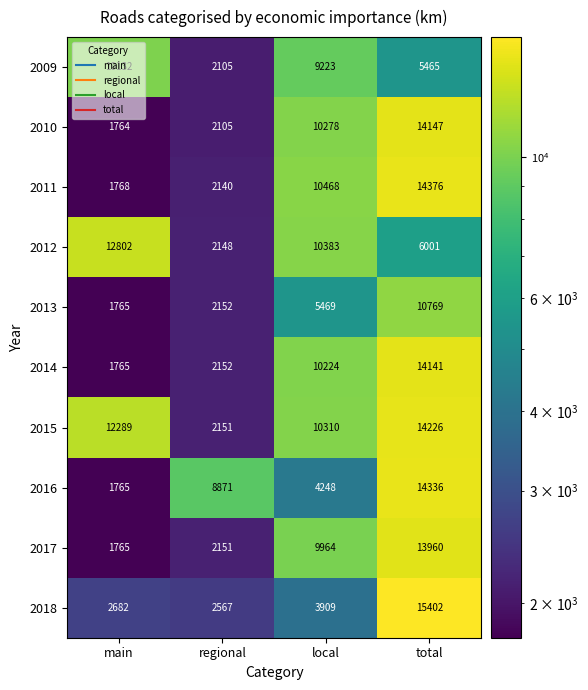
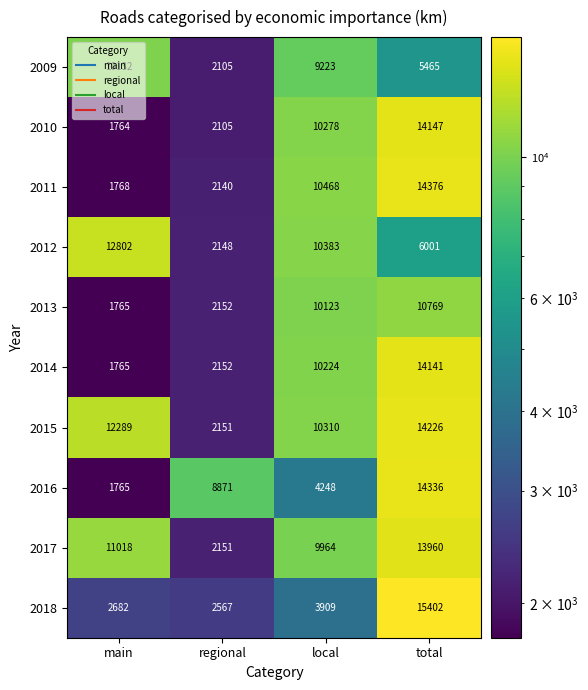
  {
    "2009": {
      "regional": 2105,
      "local": 9223,
      "total": 5465
    },
    "2010": {
      "main": 1764,
      "regional": 2105,
      "local": 10278,
      "total": 14147
    },
    "2011": {
      "main": 1768,
      "regional": 2140,
      "local": 10468,
      "total": 14376
    },
    "2012": {
      "main": 12802,
      "regional": 2148,
      "local": 10383,
      "total": 6001
    },
    "2013": {
      "main": 1765,
      "regional": 2152,
-     "local": 5469,
+     "local": 10123,
      "total": 10769
    },
    "2014": {
      "main": 1765,
      "regional": 2152,
      "local": 10224,
      "total": 14141
    },
    "2015": {
      "main": 12289,
      "regional": 2151,
      "local": 10310,
      "total": 14226
    },
    "2016": {
      "main": 1765,
      "regional": 8871,
      "local": 4248,
      "total": 14336
    },
    "2017": {
-     "main": 1765,
+     "main": 11018,
      "regional": 2151,
      "local": 9964,
      "total": 13960
    },
    "2018": {
      "main": 2682,
      "regional": 2567,
      "local": 3909,
      "total": 15402
    }
  }
